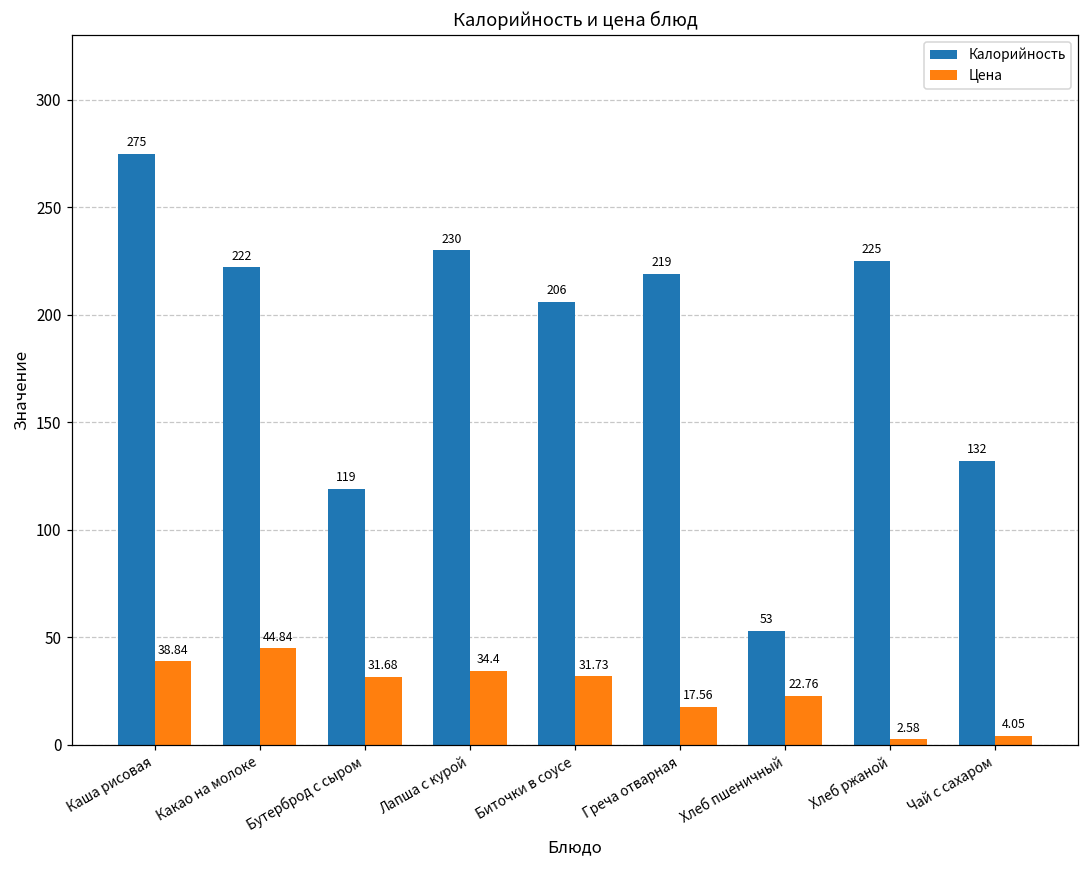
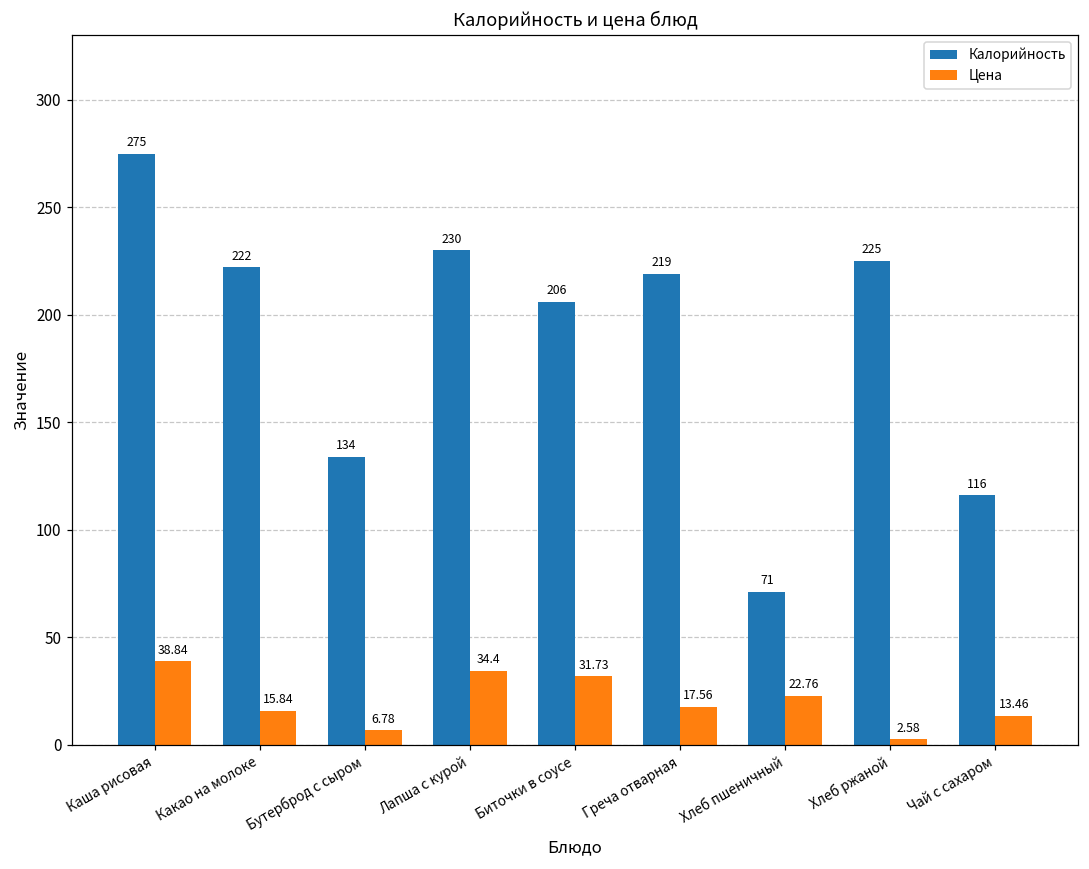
  {
    "Калорийность": {
      "Каша рисовая": 275,
      "Какао на молоке": 222,
-     "Бутерброд с сыром": 119,
+     "Бутерброд с сыром": 134,
      "Лапша с курой": 230,
      "Биточки в соусе": 206,
      "Греча отварная": 219,
-     "Хлеб пшеничный": 53,
+     "Хлеб пшеничный": 71,
      "Хлеб ржаной": 225,
-     "Чай с сахаром": 132
+     "Чай с сахаром": 116
    },
    "Цена": {
      "Каша рисовая": 38.84,
-     "Какао на молоке": 44.84,
-     "Бутерброд с сыром": 31.68,
+     "Какао на молоке": 15.84,
+     "Бутерброд с сыром": 6.78,
      "Лапша с курой": 34.4,
      "Биточки в соусе": 31.73,
      "Греча отварная": 17.56,
      "Хлеб пшеничный": 22.76,
      "Хлеб ржаной": 2.58,
-     "Чай с сахаром": 4.05
+     "Чай с сахаром": 13.46
    }
  }
